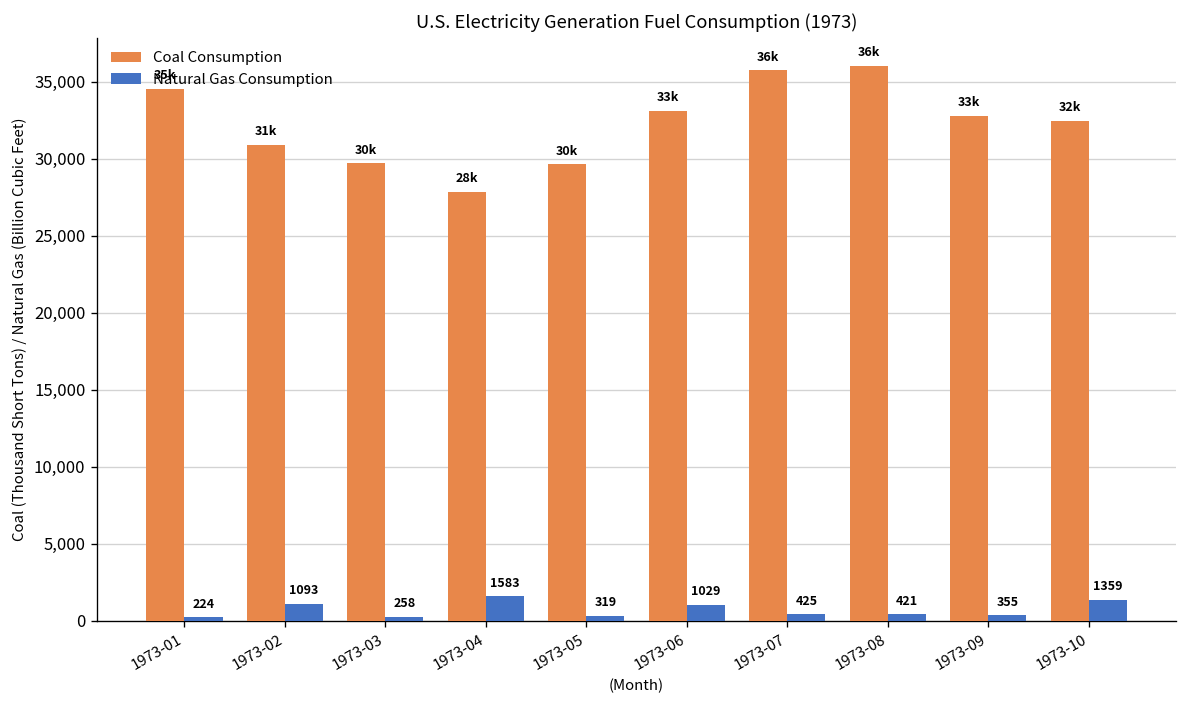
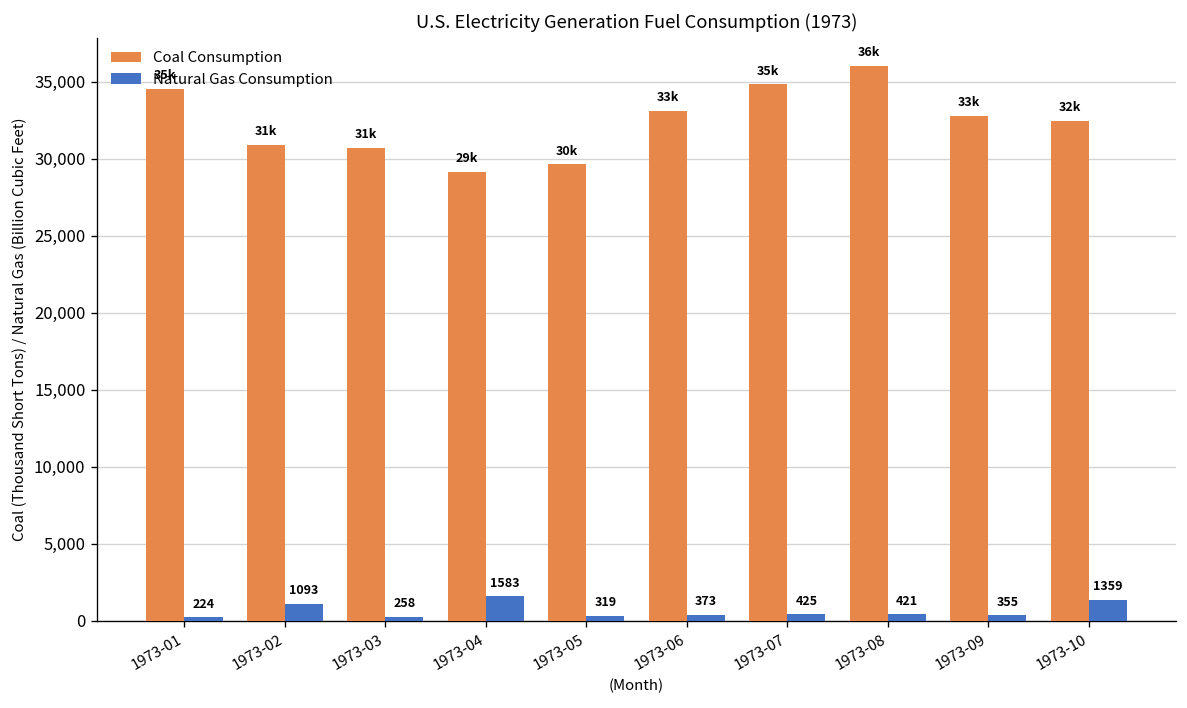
  {
    "Coal Consumption": {
      "1973-01": "35k",
      "1973-02": "31k",
-     "1973-03": "30k",
-     "1973-04": "28k",
+     "1973-03": "31k",
+     "1973-04": "29k",
      "1973-05": "30k",
      "1973-06": "33k",
-     "1973-07": "36k",
+     "1973-07": "35k",
      "1973-08": "36k",
      "1973-09": "33k",
      "1973-10": "32k"
    },
    "Natural Gas Consumption": {
      "1973-01": "224",
      "1973-02": "1093",
      "1973-03": "258",
      "1973-04": "1583",
      "1973-05": "319",
-     "1973-06": "1029",
+     "1973-06": "373",
      "1973-07": "425",
      "1973-08": "421",
      "1973-09": "355",
      "1973-10": "1359"
    }
  }
